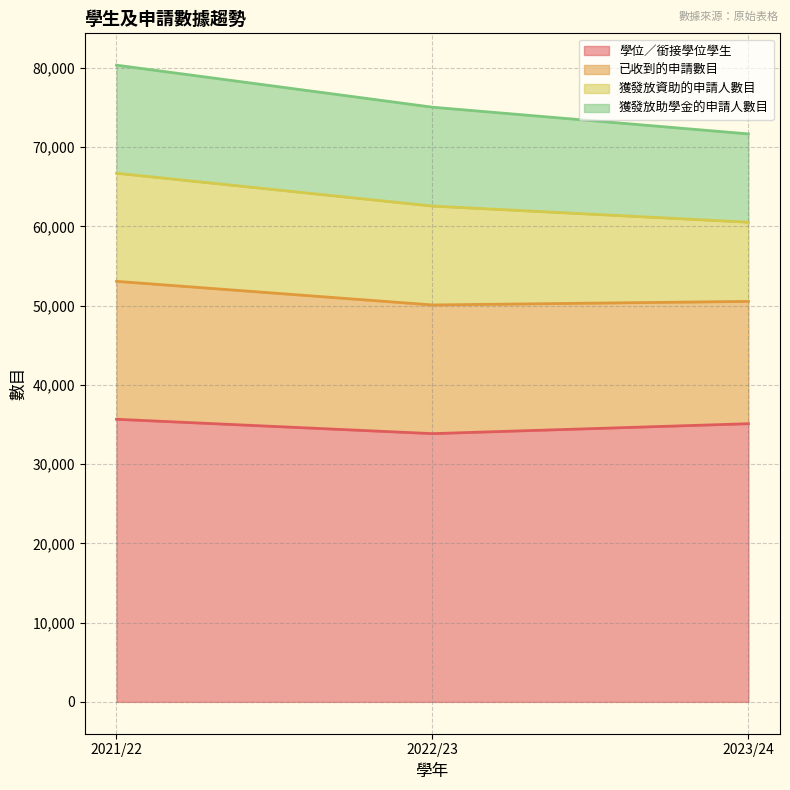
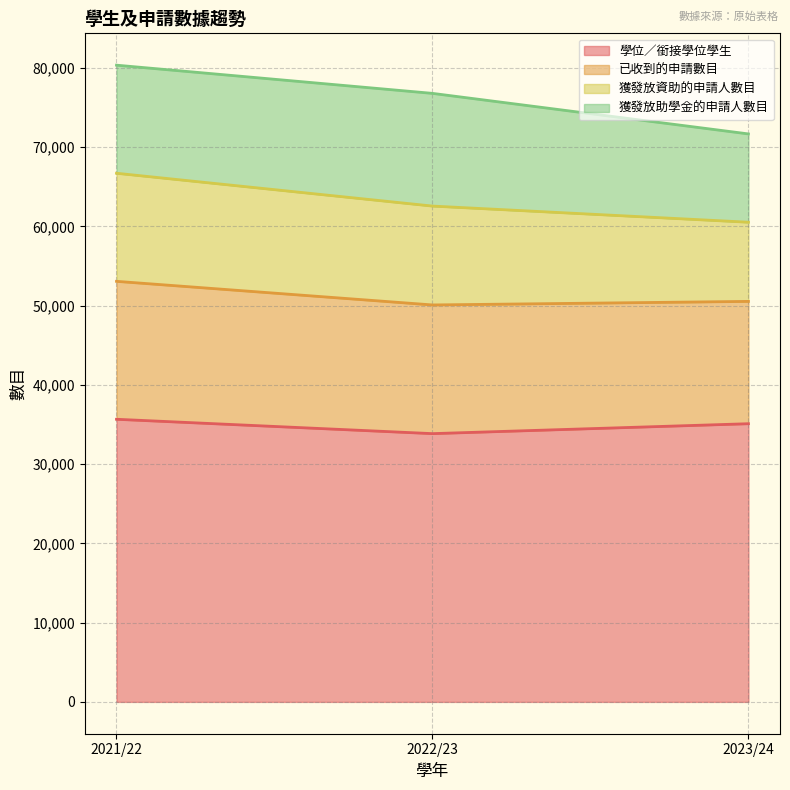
  {
    "獲發放助學金的申請人數目": {
      "2021/22": "14,000",
-     "2022/23": "12,000",
+     "2022/23": "14,000",
      "2023/24": "11,000"
    }
  }
